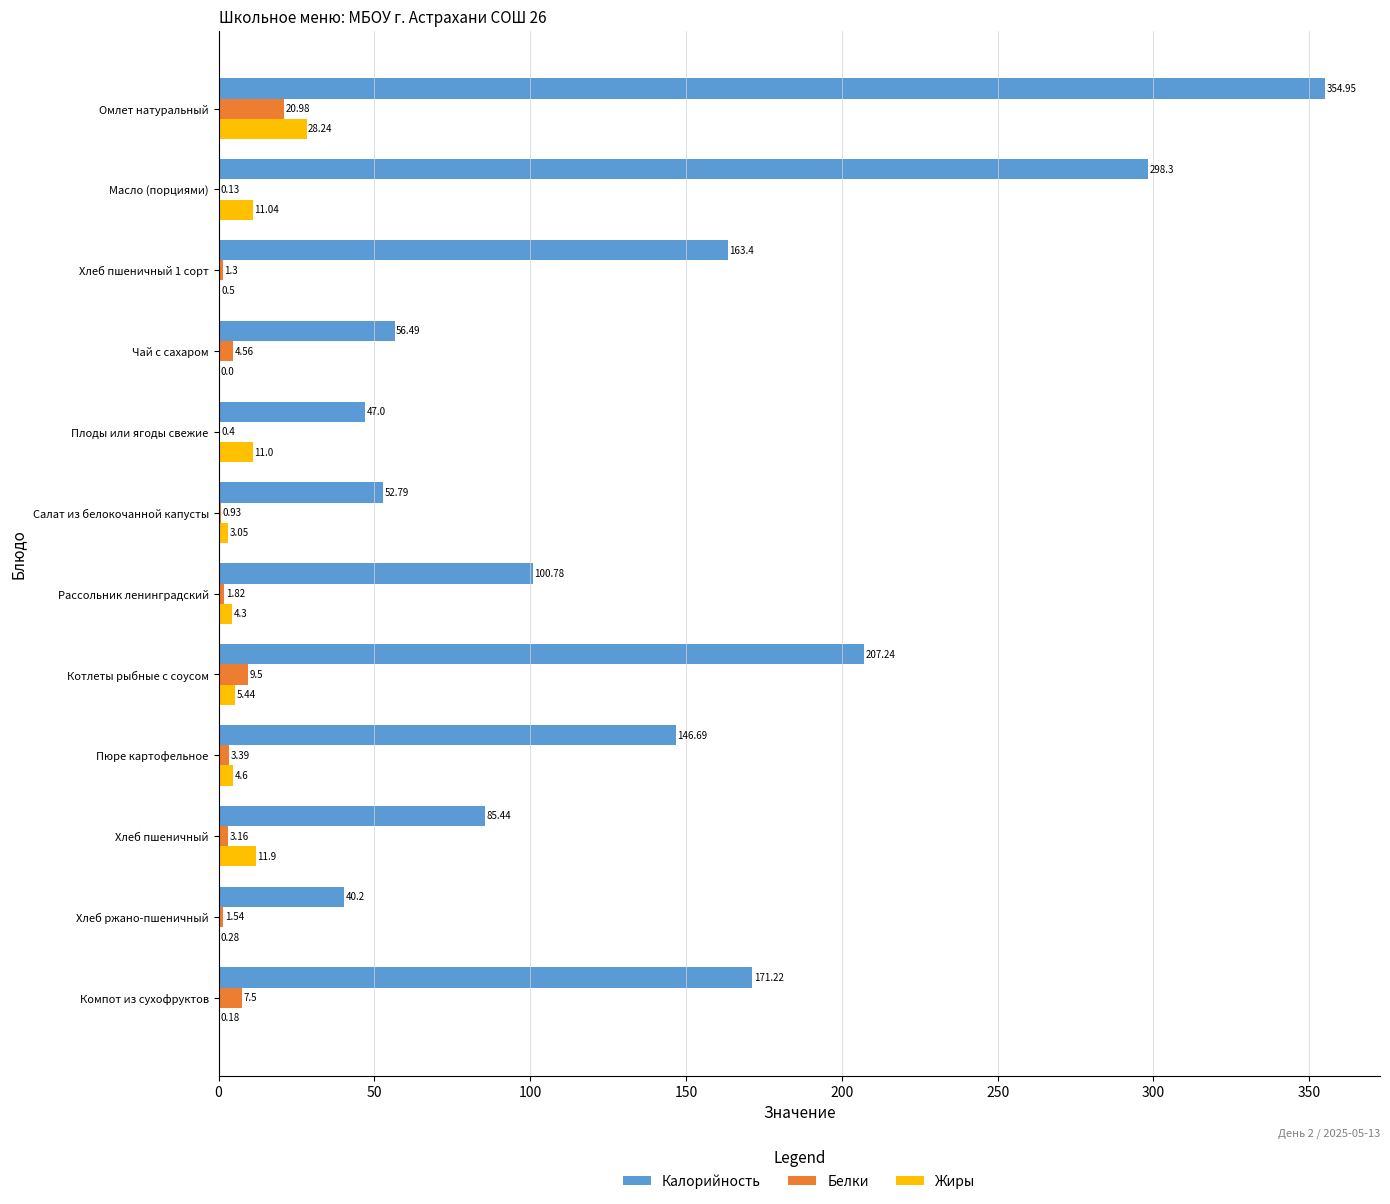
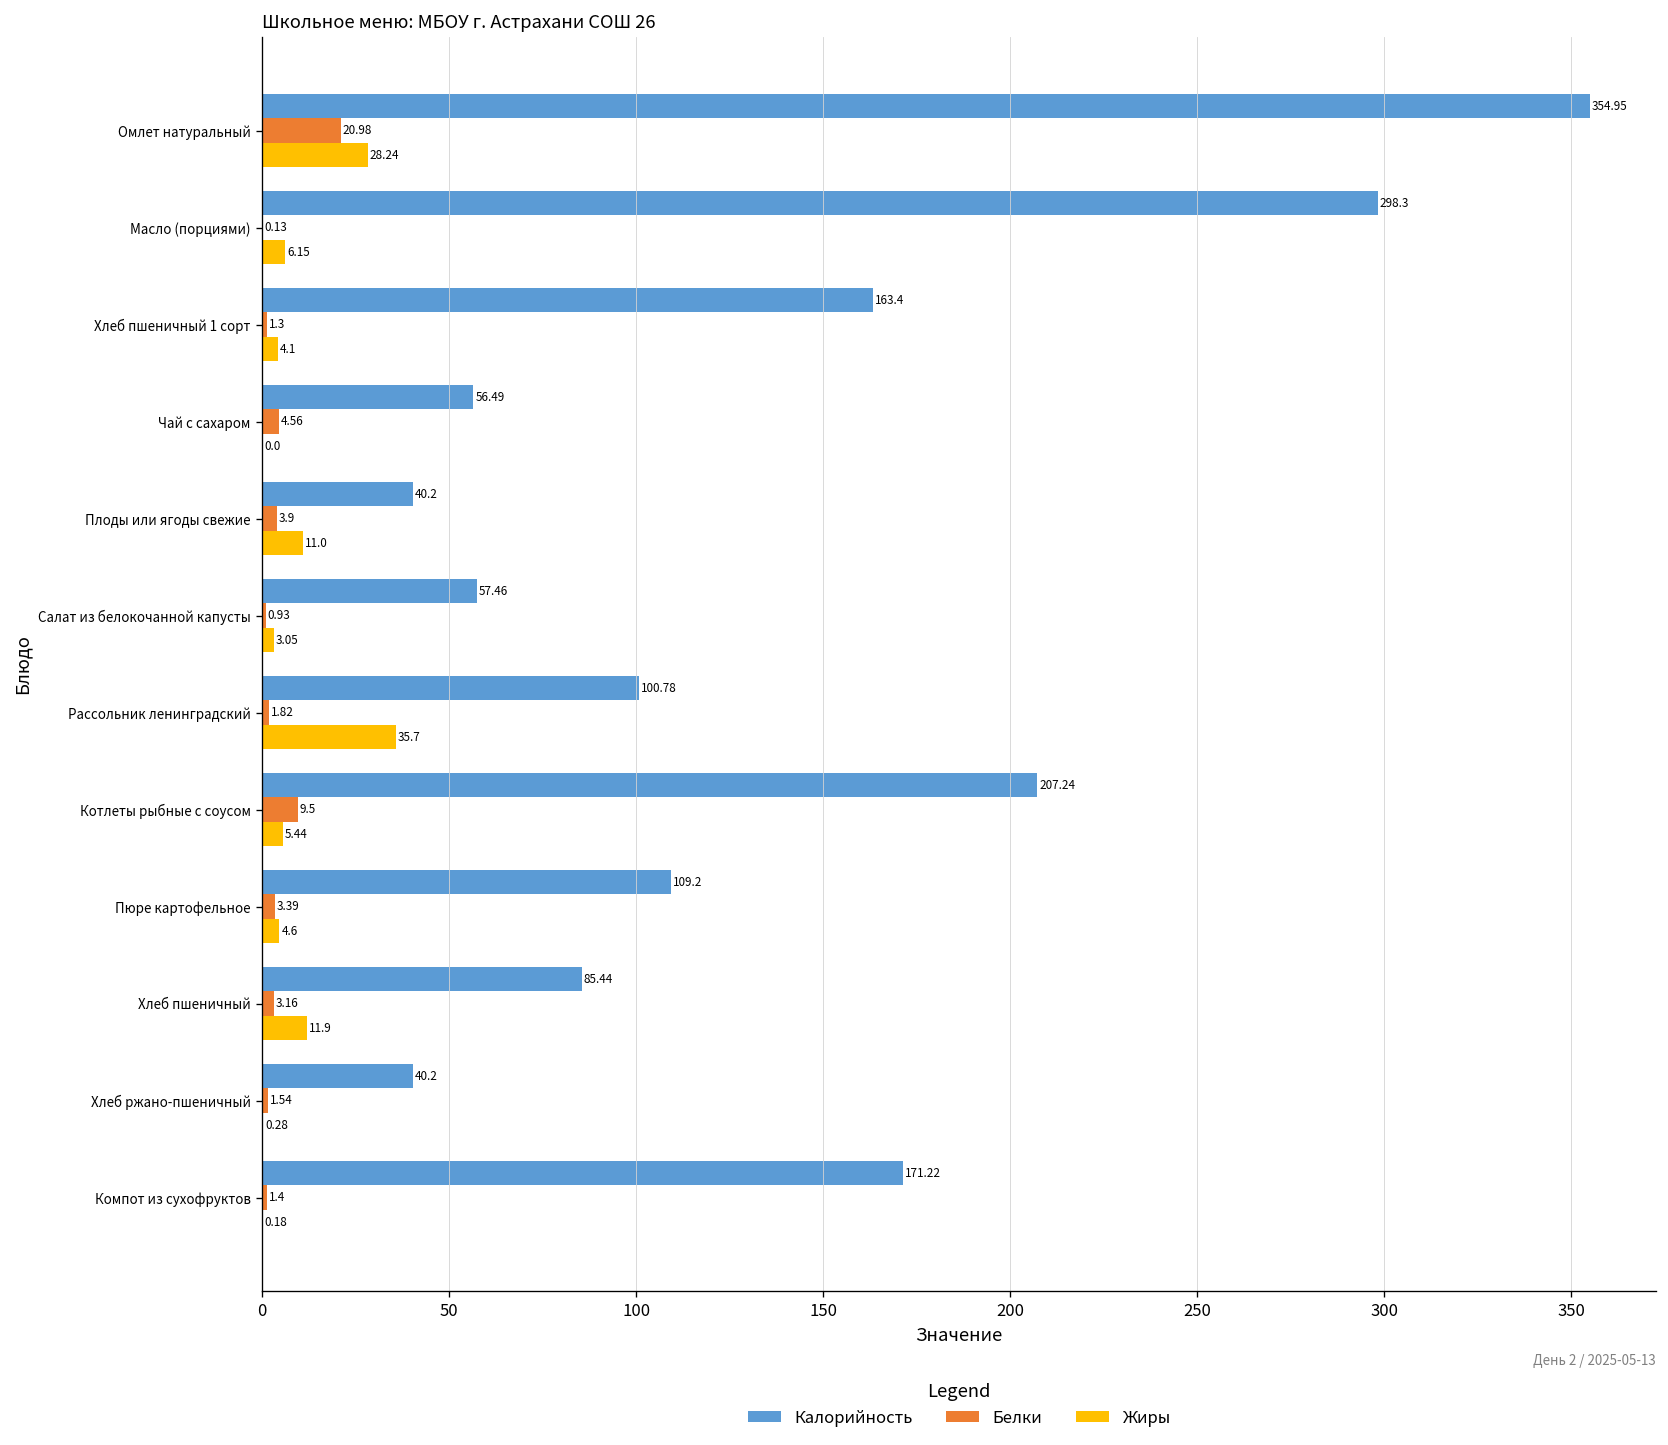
  {
    "Калорийность": {
      "Омлет натуральный": 354.95,
      "Масло (порциями)": 298.3,
      "Хлеб пшеничный 1 сорт": 163.4,
      "Чай с сахаром": 56.49,
-     "Плоды или ягоды свежие": 47.0,
-     "Салат из белокочанной капусты": 52.79,
+     "Плоды или ягоды свежие": 40.2,
+     "Салат из белокочанной капусты": 57.46,
      "Рассольник ленинградский": 100.78,
      "Котлеты рыбные с соусом": 207.24,
-     "Пюре картофельное": 146.69,
+     "Пюре картофельное": 109.2,
      "Хлеб пшеничный": 85.44,
      "Хлеб ржано-пшеничный": 40.2,
      "Компот из сухофруктов": 171.22
    },
    "Белки": {
      "Омлет натуральный": 20.98,
      "Масло (порциями)": 0.13,
      "Хлеб пшеничный 1 сорт": 1.3,
      "Чай с сахаром": 4.56,
-     "Плоды или ягоды свежие": 0.4,
+     "Плоды или ягоды свежие": 3.9,
      "Салат из белокочанной капусты": 0.93,
      "Рассольник ленинградский": 1.82,
      "Котлеты рыбные с соусом": 9.5,
      "Пюре картофельное": 3.39,
      "Хлеб пшеничный": 3.16,
      "Хлеб ржано-пшеничный": 1.54,
-     "Компот из сухофруктов": 7.5
+     "Компот из сухофруктов": 1.4
    },
    "Жиры": {
      "Омлет натуральный": 28.24,
-     "Масло (порциями)": 11.04,
-     "Хлеб пшеничный 1 сорт": 0.5,
+     "Масло (порциями)": 6.15,
+     "Хлеб пшеничный 1 сорт": 4.1,
      "Чай с сахаром": 0.0,
      "Плоды или ягоды свежие": 11.0,
      "Салат из белокочанной капусты": 3.05,
-     "Рассольник ленинградский": 4.3,
+     "Рассольник ленинградский": 35.7,
      "Котлеты рыбные с соусом": 5.44,
      "Пюре картофельное": 4.6,
      "Хлеб пшеничный": 11.9,
      "Хлеб ржано-пшеничный": 0.28,
      "Компот из сухофруктов": 0.18
    }
  }
